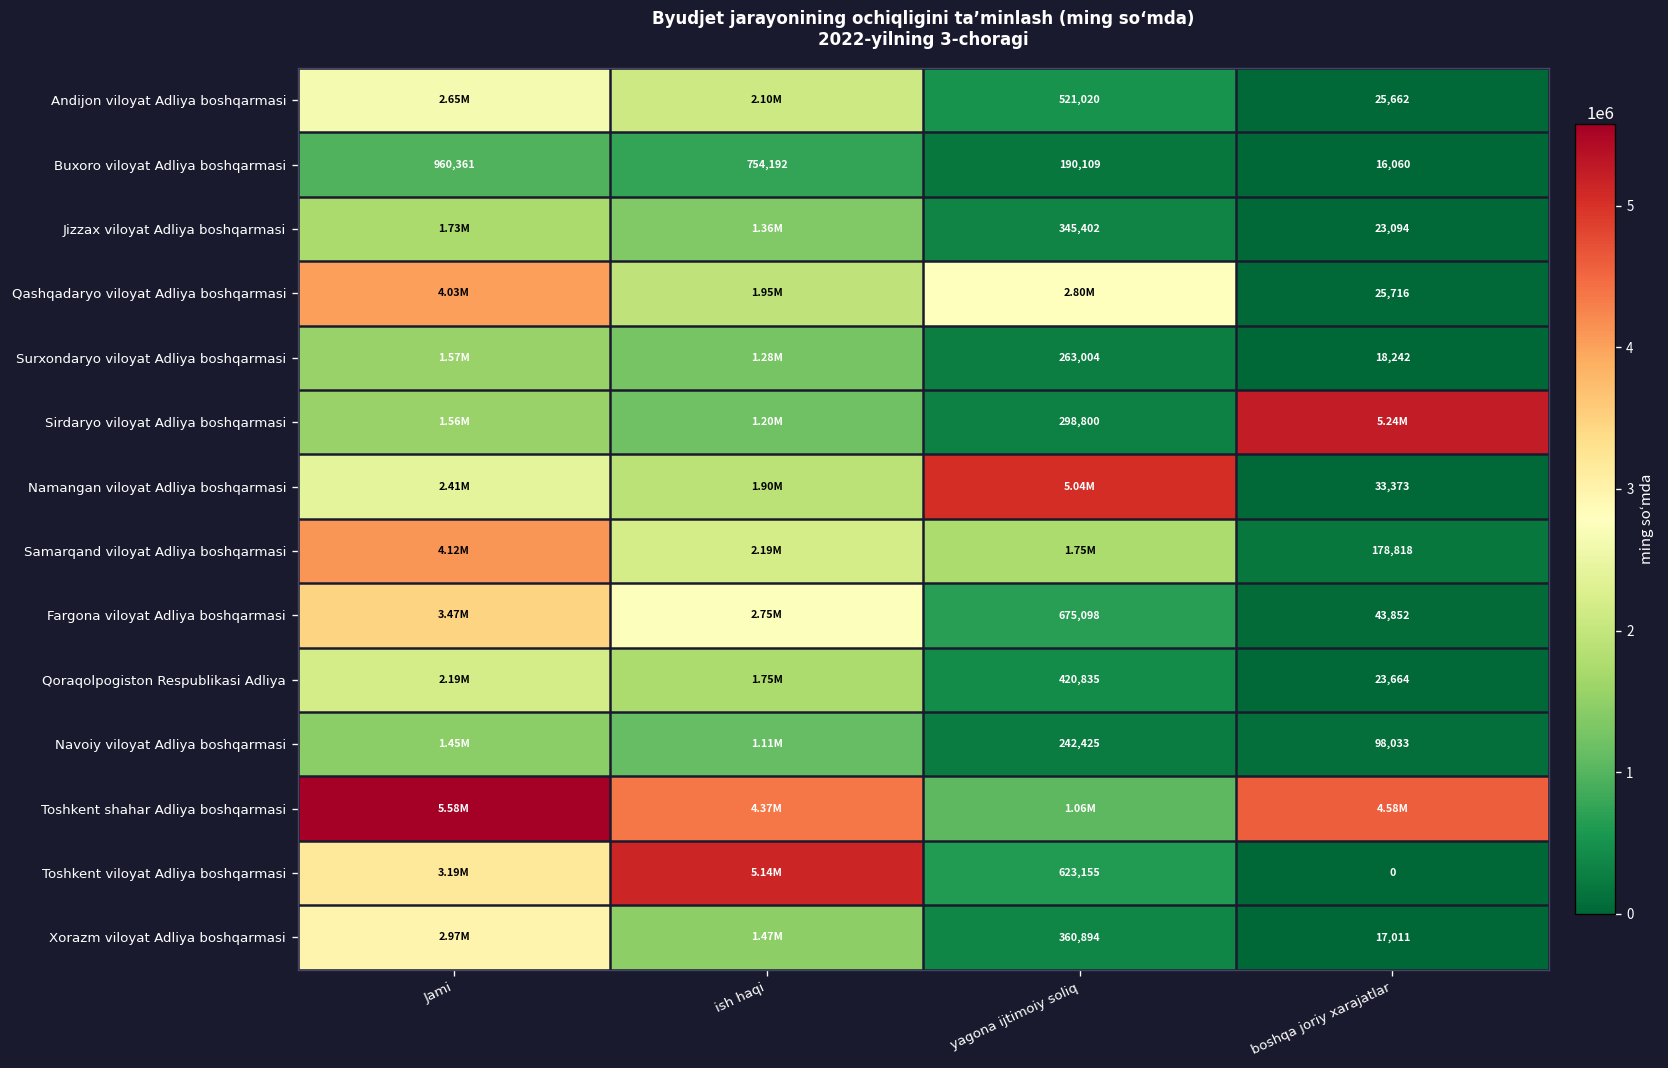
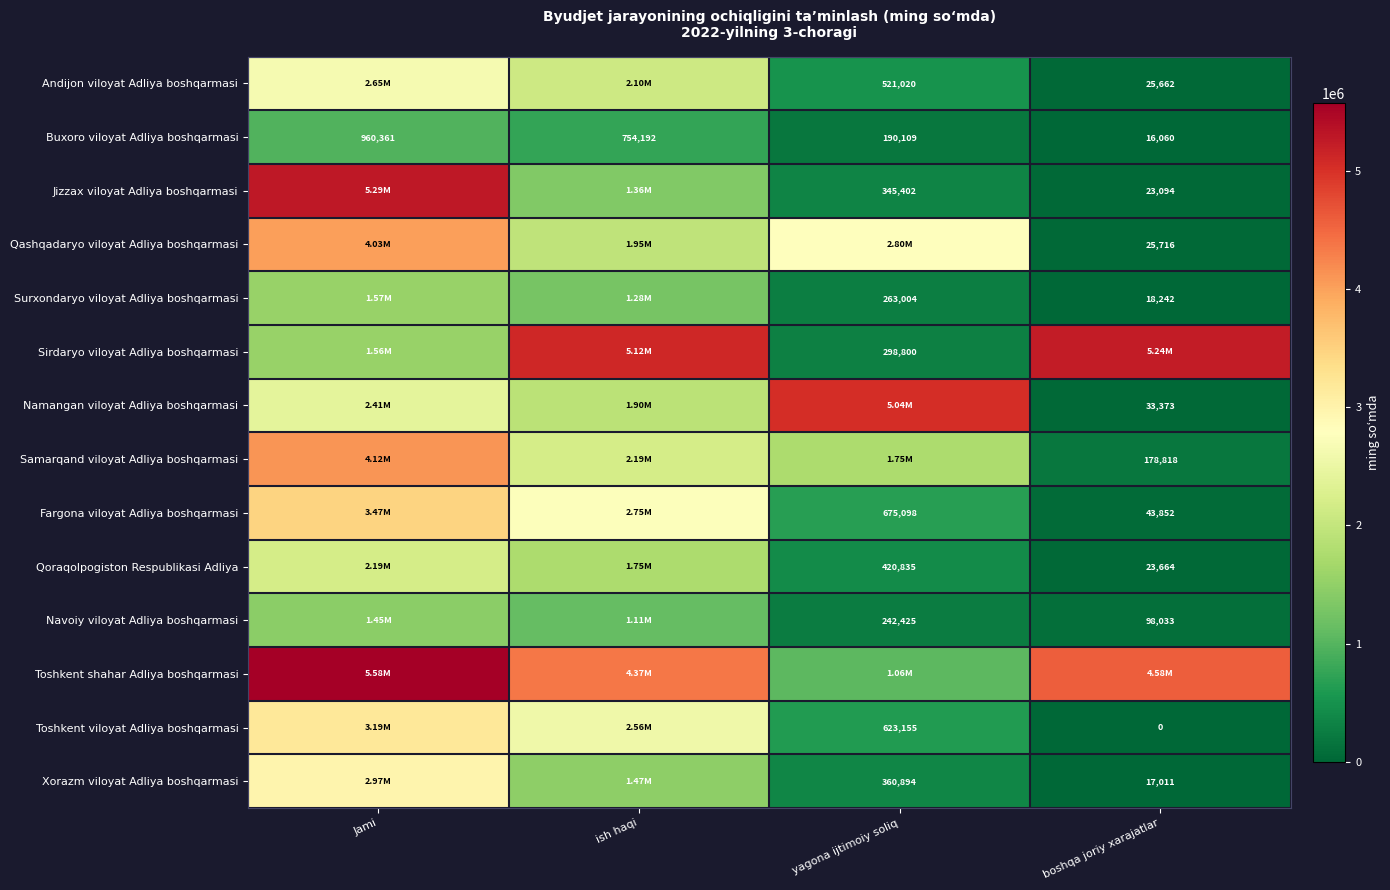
  {
    "Andijon viloyat Adliya boshqarmasi": {
      "Jami": "2.65M",
      "ish haqi": "2.10M",
      "yagona ijtimoiy soliq": "521,020",
      "boshqa joriy xarajatlar": "25,662"
    },
    "Buxoro viloyat Adliya boshqarmasi": {
      "Jami": "960,361",
      "ish haqi": "754,192",
      "yagona ijtimoiy soliq": "190,109",
      "boshqa joriy xarajatlar": "16,060"
    },
    "Jizzax viloyat Adliya boshqarmasi": {
-     "Jami": "1.73M",
+     "Jami": "5.29M",
      "ish haqi": "1.36M",
      "yagona ijtimoiy soliq": "345,402",
      "boshqa joriy xarajatlar": "23,094"
    },
    "Qashqadaryo viloyat Adliya boshqarmasi": {
      "Jami": "4.03M",
      "ish haqi": "1.95M",
      "yagona ijtimoiy soliq": "2.80M",
      "boshqa joriy xarajatlar": "25,716"
    },
    "Surxondaryo viloyat Adliya boshqarmasi": {
      "Jami": "1.57M",
      "ish haqi": "1.28M",
      "yagona ijtimoiy soliq": "263,004",
      "boshqa joriy xarajatlar": "18,242"
    },
    "Sirdaryo viloyat Adliya boshqarmasi": {
      "Jami": "1.56M",
-     "ish haqi": "1.20M",
+     "ish haqi": "5.12M",
      "yagona ijtimoiy soliq": "298,800",
      "boshqa joriy xarajatlar": "5.24M"
    },
    "Namangan viloyat Adliya boshqarmasi": {
      "Jami": "2.41M",
      "ish haqi": "1.90M",
      "yagona ijtimoiy soliq": "5.04M",
      "boshqa joriy xarajatlar": "33,373"
    },
    "Samarqand viloyat Adliya boshqarmasi": {
      "Jami": "4.12M",
      "ish haqi": "2.19M",
      "yagona ijtimoiy soliq": "1.75M",
      "boshqa joriy xarajatlar": "178,818"
    },
    "Fargona viloyat Adliya boshqarmasi": {
      "Jami": "3.47M",
      "ish haqi": "2.75M",
      "yagona ijtimoiy soliq": "675,098",
      "boshqa joriy xarajatlar": "43,852"
    },
    "Qoraqolpogiston Respublikasi Adliya": {
      "Jami": "2.19M",
      "ish haqi": "1.75M",
      "yagona ijtimoiy soliq": "420,835",
      "boshqa joriy xarajatlar": "23,664"
    },
    "Navoiy viloyat Adliya boshqarmasi": {
      "Jami": "1.45M",
      "ish haqi": "1.11M",
      "yagona ijtimoiy soliq": "242,425",
      "boshqa joriy xarajatlar": "98,033"
    },
    "Toshkent shahar Adliya boshqarmasi": {
      "Jami": "5.58M",
      "ish haqi": "4.37M",
      "yagona ijtimoiy soliq": "1.06M",
      "boshqa joriy xarajatlar": "4.58M"
    },
    "Toshkent viloyat Adliya boshqarmasi": {
      "Jami": "3.19M",
-     "ish haqi": "5.14M",
+     "ish haqi": "2.56M",
      "yagona ijtimoiy soliq": "623,155",
      "boshqa joriy xarajatlar": "0"
    },
    "Xorazm viloyat Adliya boshqarmasi": {
      "Jami": "2.97M",
      "ish haqi": "1.47M",
      "yagona ijtimoiy soliq": "360,894",
      "boshqa joriy xarajatlar": "17,011"
    }
  }
